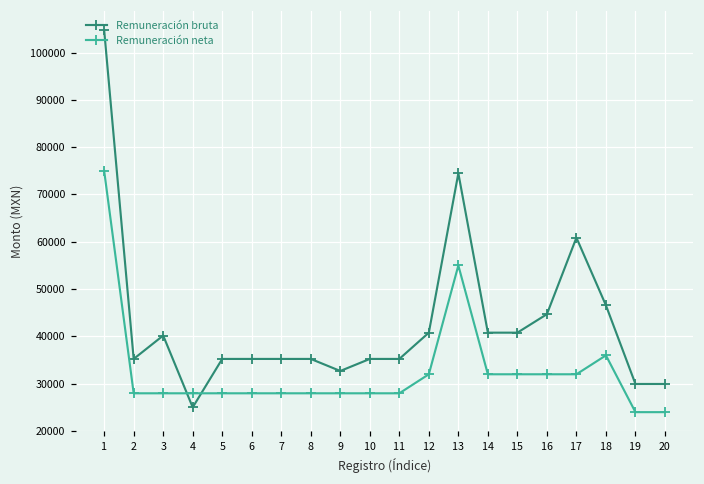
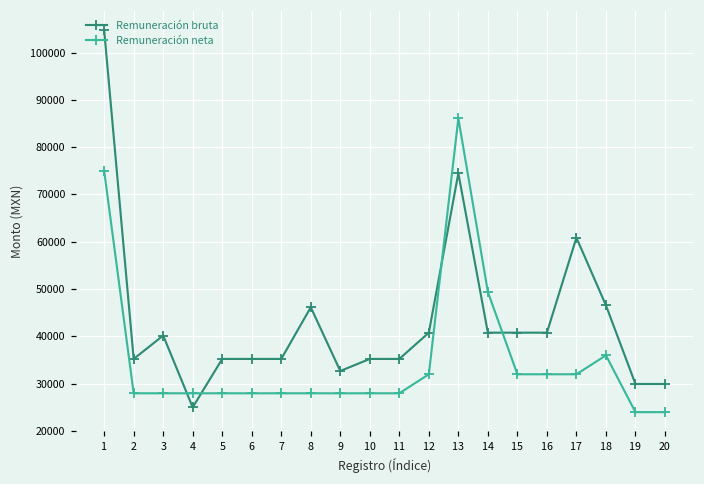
  {
    "Remuneración bruta": {
      "1": 105000,
      "2": 35000,
      "3": 40000,
      "4": 25000,
      "5": 35000,
      "6": 35000,
      "7": 35000,
-     "8": 35000,
+     "8": 46000,
      "9": 33000,
      "10": 35000,
      "11": 35000,
      "12": 41000,
      "13": 74000,
      "14": 41000,
      "15": 41000,
-     "16": 45000,
+     "16": 41000,
      "17": 61000,
      "18": 47000,
      "19": 30000,
      "20": 30000
    },
    "Remuneración neta": {
      "1": 75000,
      "2": 28000,
      "3": 28000,
      "4": 28000,
      "5": 28000,
      "6": 28000,
      "7": 28000,
      "8": 28000,
      "9": 28000,
      "10": 28000,
      "11": 28000,
      "12": 32000,
-     "13": 55000,
-     "14": 32000,
+     "13": 86000,
+     "14": 49000,
      "15": 32000,
      "16": 32000,
      "17": 32000,
      "18": 36000,
      "19": 24000,
      "20": 24000
    }
  }
